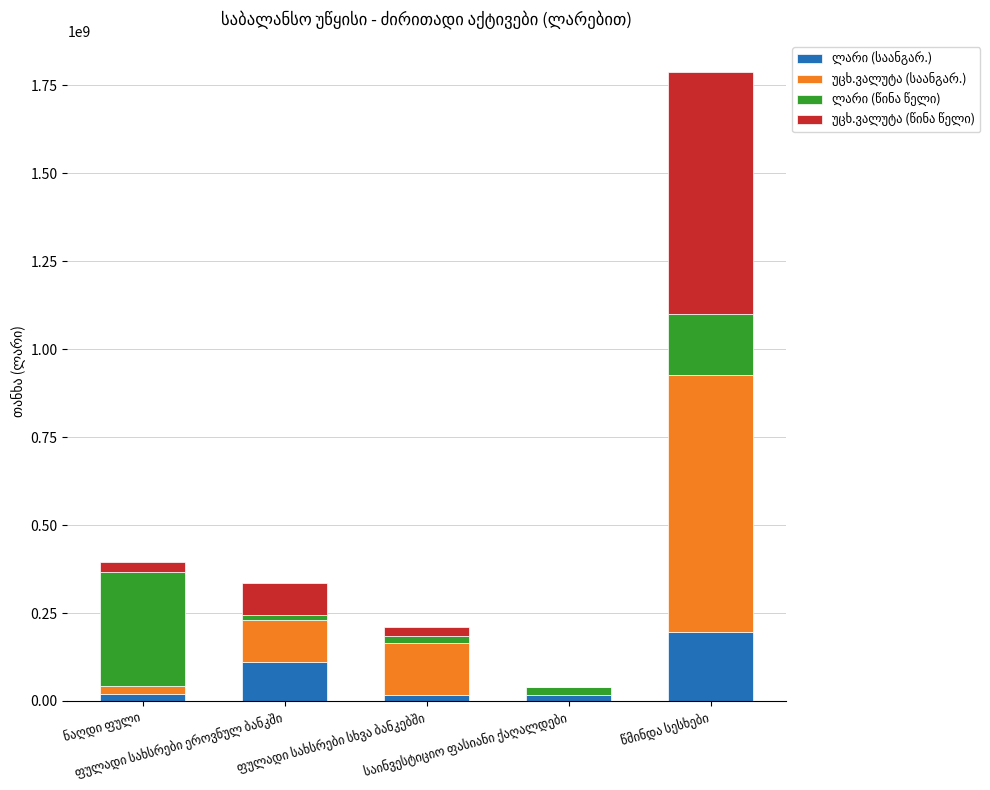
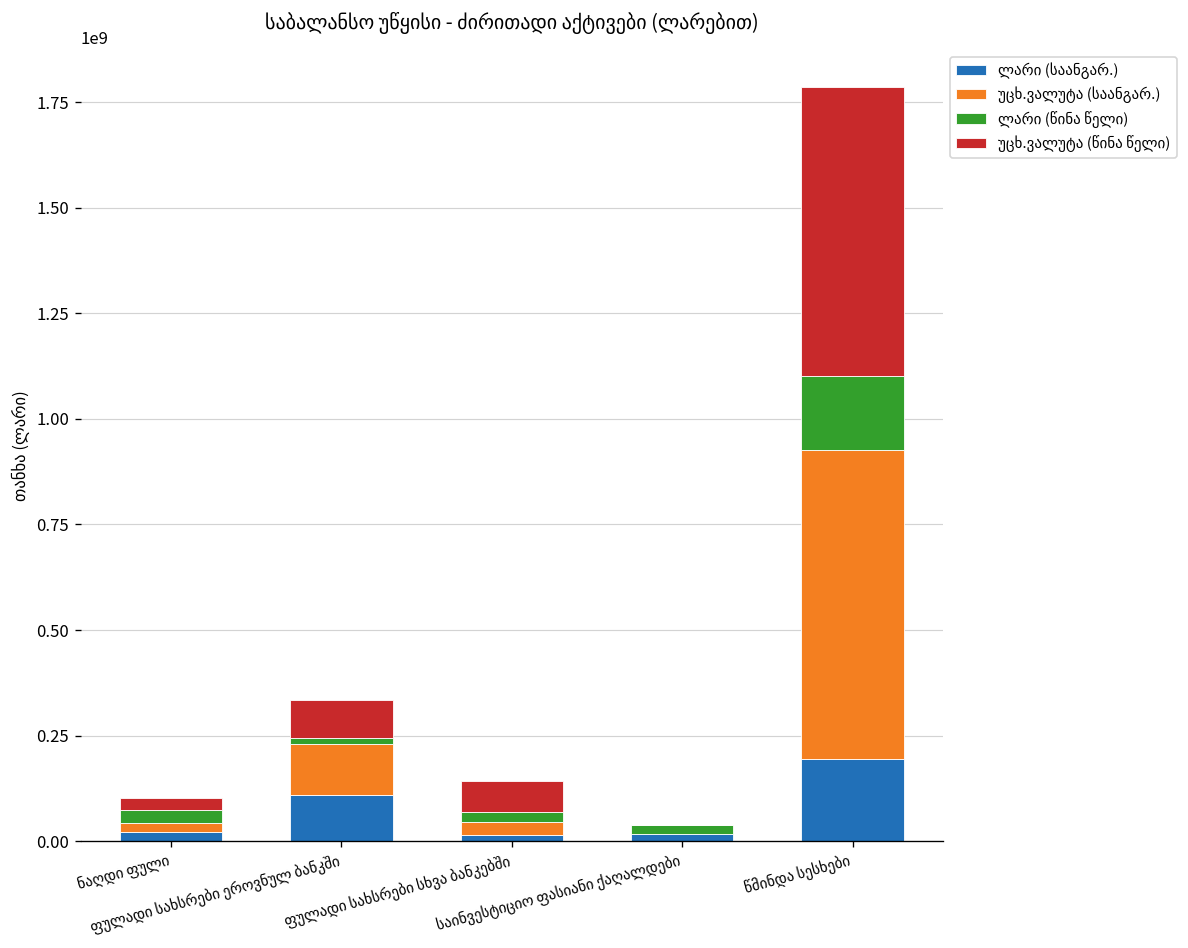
  {
    "ლარი (საანგარ.)": {
      "ნაღდი ფული": 20000000,
      "ფულადი სახსრები ეროვნულ ბანკში": 110000000,
      "ფულადი სახსრები სხვა ბანკებში": 20000000,
      "საინვესტიციო ფასიანი ქაღალდები": 20000000,
      "წმინდა სესხები": 200000000
    },
    "უცხ.ვალუტა (საანგარ.)": {
      "ნაღდი ფული": 20000000,
      "ფულადი სახსრები ეროვნულ ბანკში": 120000000,
-     "ფულადი სახსრები სხვა ბანკებში": 150000000,
+     "ფულადი სახსრები სხვა ბანკებში": 30000000,
      "საინვესტიციო ფასიანი ქაღალდები": 0,
      "წმინდა სესხები": 730000000
    },
    "ლარი (წინა წელი)": {
-     "ნაღდი ფული": 320000000,
+     "ნაღდი ფული": 30000000,
      "ფულადი სახსრები ეროვნულ ბანკში": 10000000,
      "ფულადი სახსრები სხვა ბანკებში": 20000000,
      "საინვესტიციო ფასიანი ქაღალდები": 20000000,
      "წმინდა სესხები": 170000000
    },
    "უცხ.ვალუტა (წინა წელი)": {
      "ნაღდი ფული": 30000000,
      "ფულადი სახსრები ეროვნულ ბანკში": 90000000,
-     "ფულადი სახსრები სხვა ბანკებში": 30000000,
+     "ფულადი სახსრები სხვა ბანკებში": 70000000,
      "საინვესტიციო ფასიანი ქაღალდები": 0,
      "წმინდა სესხები": 690000000
    }
  }
